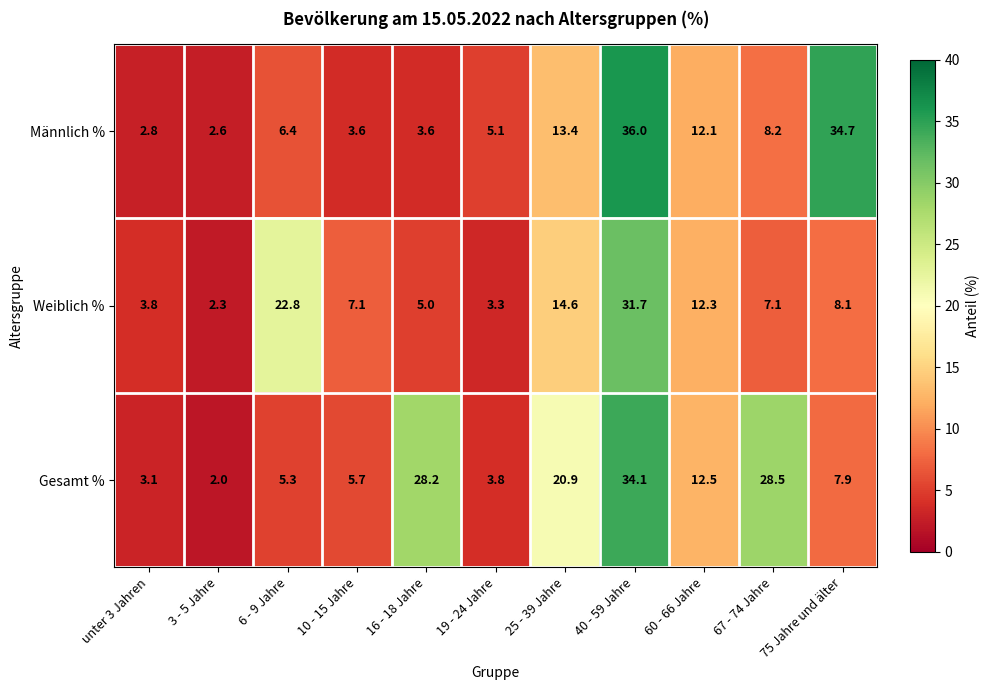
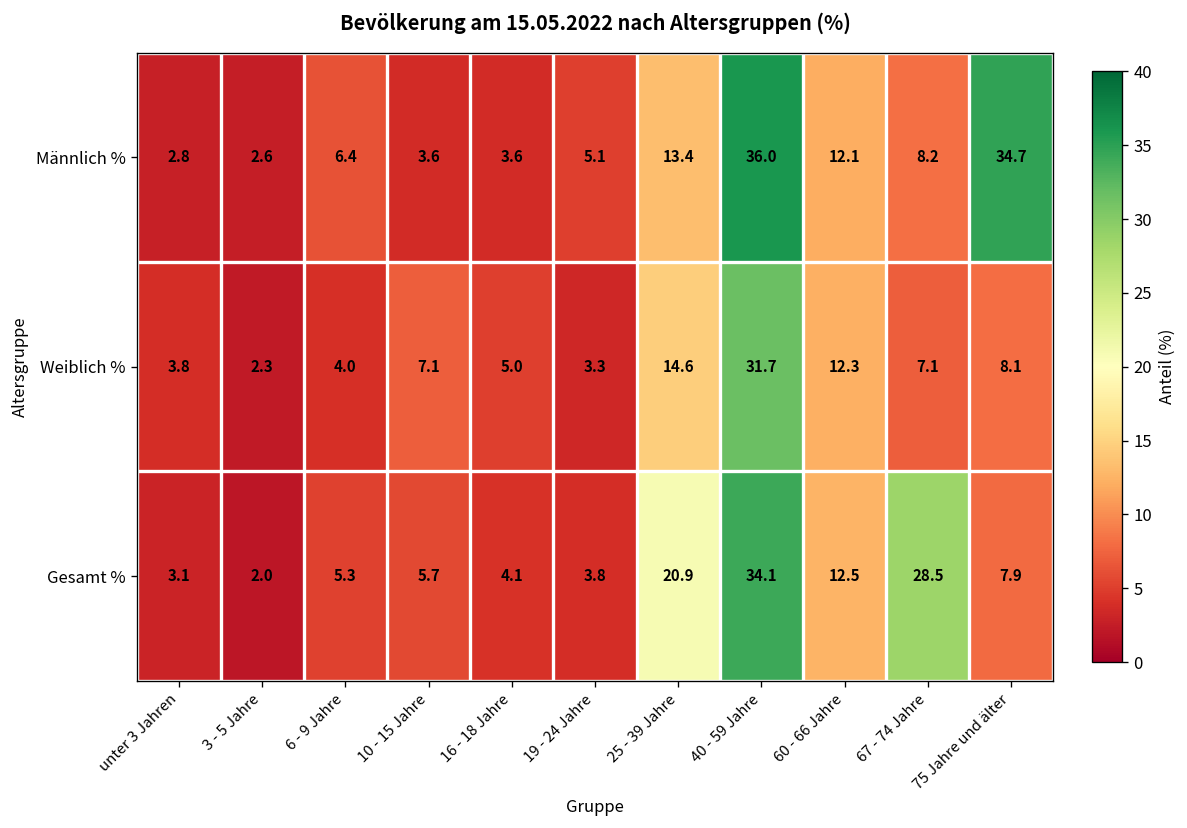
  {
    "Männlich %": {
      "unter 3 Jahren": 2.8,
      "3 - 5 Jahre": 2.6,
      "6 - 9 Jahre": 6.4,
      "10 - 15 Jahre": 3.6,
      "16 - 18 Jahre": 3.6,
      "19 - 24 Jahre": 5.1,
      "25 - 39 Jahre": 13.4,
      "40 - 59 Jahre": 36.0,
      "60 - 66 Jahre": 12.1,
      "67 - 74 Jahre": 8.2,
      "75 Jahre und älter": 34.7
    },
    "Weiblich %": {
      "unter 3 Jahren": 3.8,
      "3 - 5 Jahre": 2.3,
-     "6 - 9 Jahre": 22.8,
+     "6 - 9 Jahre": 4.0,
      "10 - 15 Jahre": 7.1,
      "16 - 18 Jahre": 5.0,
      "19 - 24 Jahre": 3.3,
      "25 - 39 Jahre": 14.6,
      "40 - 59 Jahre": 31.7,
      "60 - 66 Jahre": 12.3,
      "67 - 74 Jahre": 7.1,
      "75 Jahre und älter": 8.1
    },
    "Gesamt %": {
      "unter 3 Jahren": 3.1,
      "3 - 5 Jahre": 2.0,
      "6 - 9 Jahre": 5.3,
      "10 - 15 Jahre": 5.7,
-     "16 - 18 Jahre": 28.2,
+     "16 - 18 Jahre": 4.1,
      "19 - 24 Jahre": 3.8,
      "25 - 39 Jahre": 20.9,
      "40 - 59 Jahre": 34.1,
      "60 - 66 Jahre": 12.5,
      "67 - 74 Jahre": 28.5,
      "75 Jahre und älter": 7.9
    }
  }
